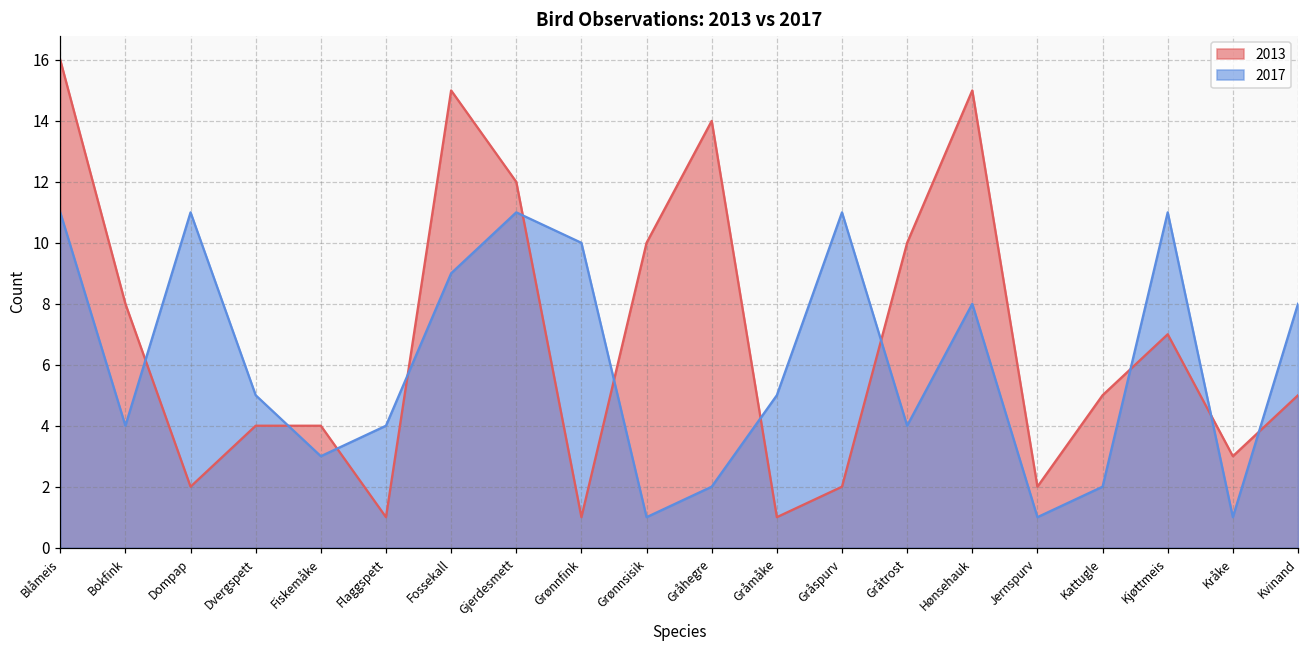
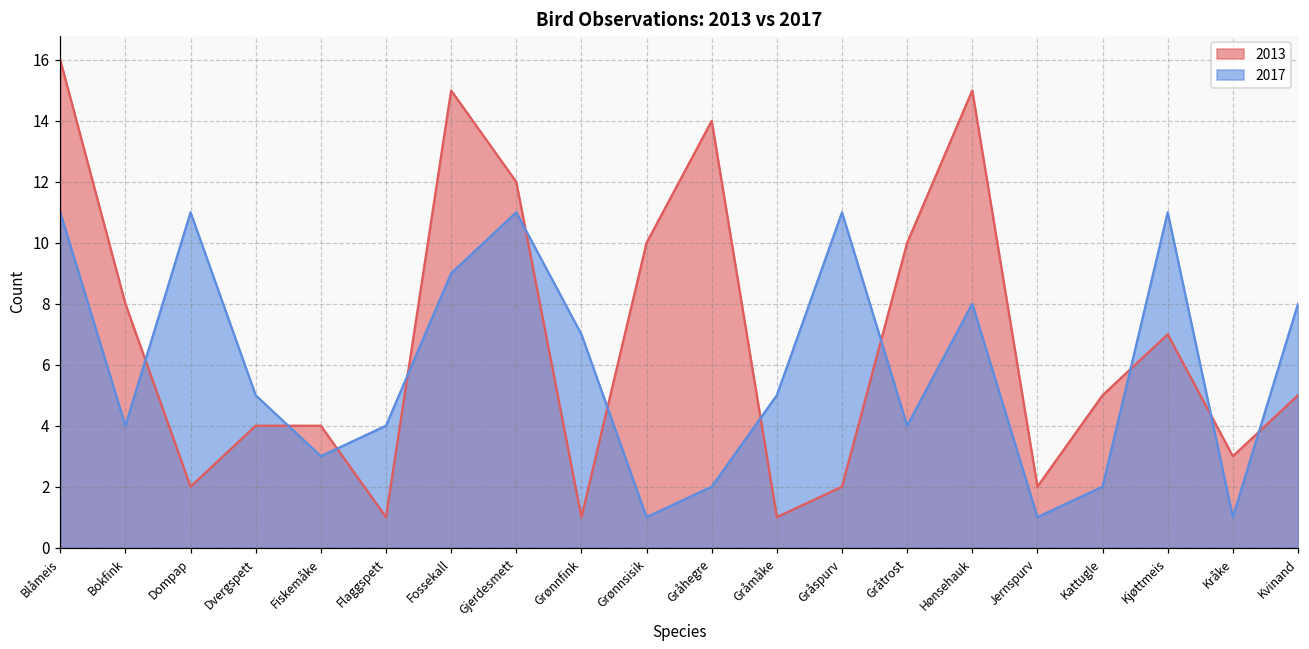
  {
    "2013": {
      "Blåmeis": 16,
      "Bokfink": 8,
      "Dompap": 2,
      "Dvergspett": 4,
      "Fiskemåke": 4,
      "Flaggspett": 1,
      "Fossekall": 15,
      "Gjerdesmett": 12,
      "Grønnfink": 1,
      "Grønnsisik": 10,
      "Gråhegre": 14,
      "Gråmåke": 1,
      "Gråspurv": 2,
      "Gråtrost": 10,
      "Hønsehauk": 15,
      "Jernspurv": 2,
      "Kattugle": 5,
      "Kjøttmeis": 7,
      "Kråke": 3,
      "Kvinand": 5
    },
    "2017": {
      "Blåmeis": 11,
      "Bokfink": 4,
      "Dompap": 11,
      "Dvergspett": 5,
      "Fiskemåke": 3,
      "Flaggspett": 4,
      "Fossekall": 9,
      "Gjerdesmett": 11,
-     "Grønnfink": 10,
+     "Grønnfink": 7,
      "Grønnsisik": 1,
      "Gråhegre": 2,
      "Gråmåke": 5,
      "Gråspurv": 11,
      "Gråtrost": 4,
      "Hønsehauk": 8,
      "Jernspurv": 1,
      "Kattugle": 2,
      "Kjøttmeis": 11,
      "Kråke": 1,
      "Kvinand": 8
    }
  }
